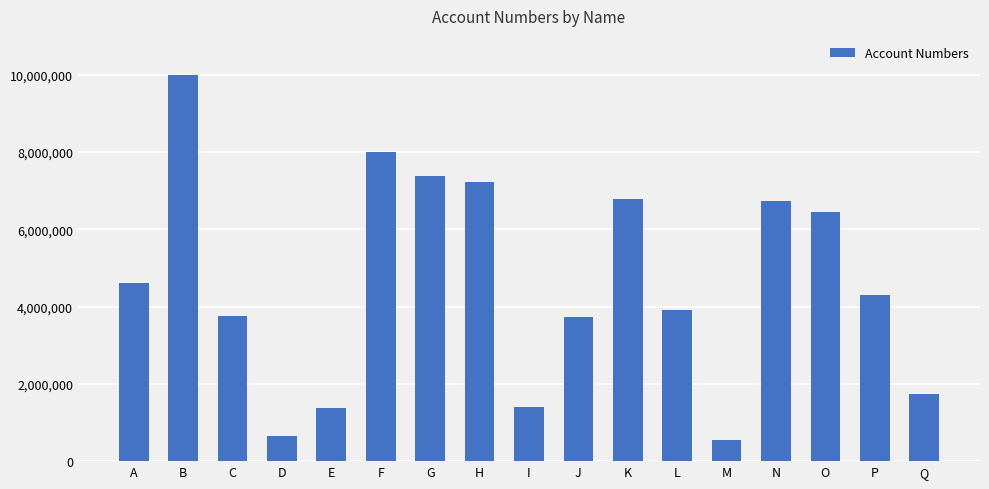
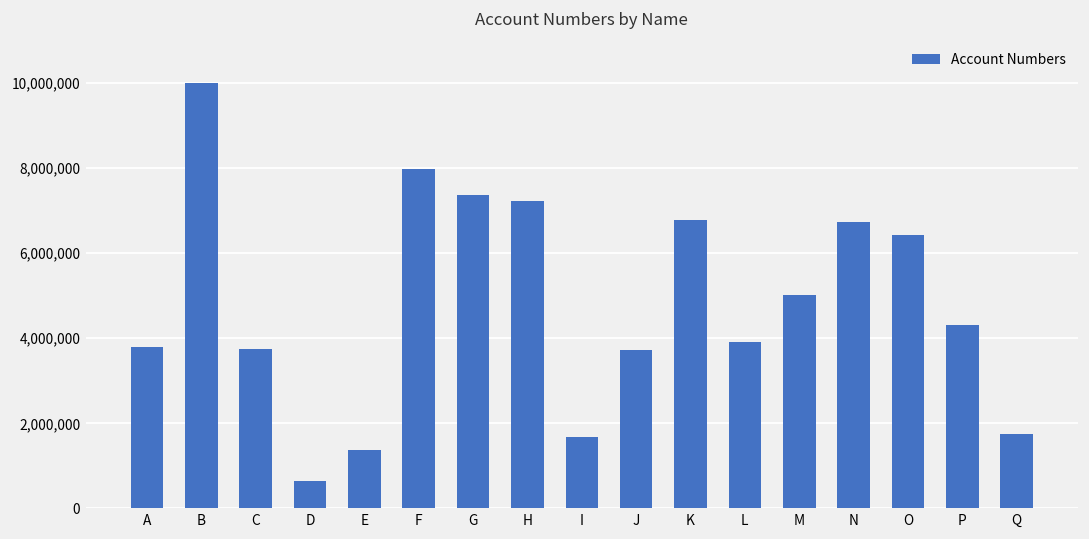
  {
-   "A": "4,600,000",
+   "A": "3,800,000",
    "B": "10,000,000",
    "C": "3,700,000",
    "D": "600,000",
    "E": "1,400,000",
    "F": "8,000,000",
    "G": "7,400,000",
    "H": "7,200,000",
-   "I": "1,400,000",
+   "I": "1,700,000",
    "J": "3,700,000",
    "K": "6,800,000",
    "L": "3,900,000",
-   "M": "500,000",
+   "M": "5,000,000",
    "N": "6,700,000",
    "O": "6,400,000",
    "P": "4,300,000",
    "Q": "1,700,000"
  }
